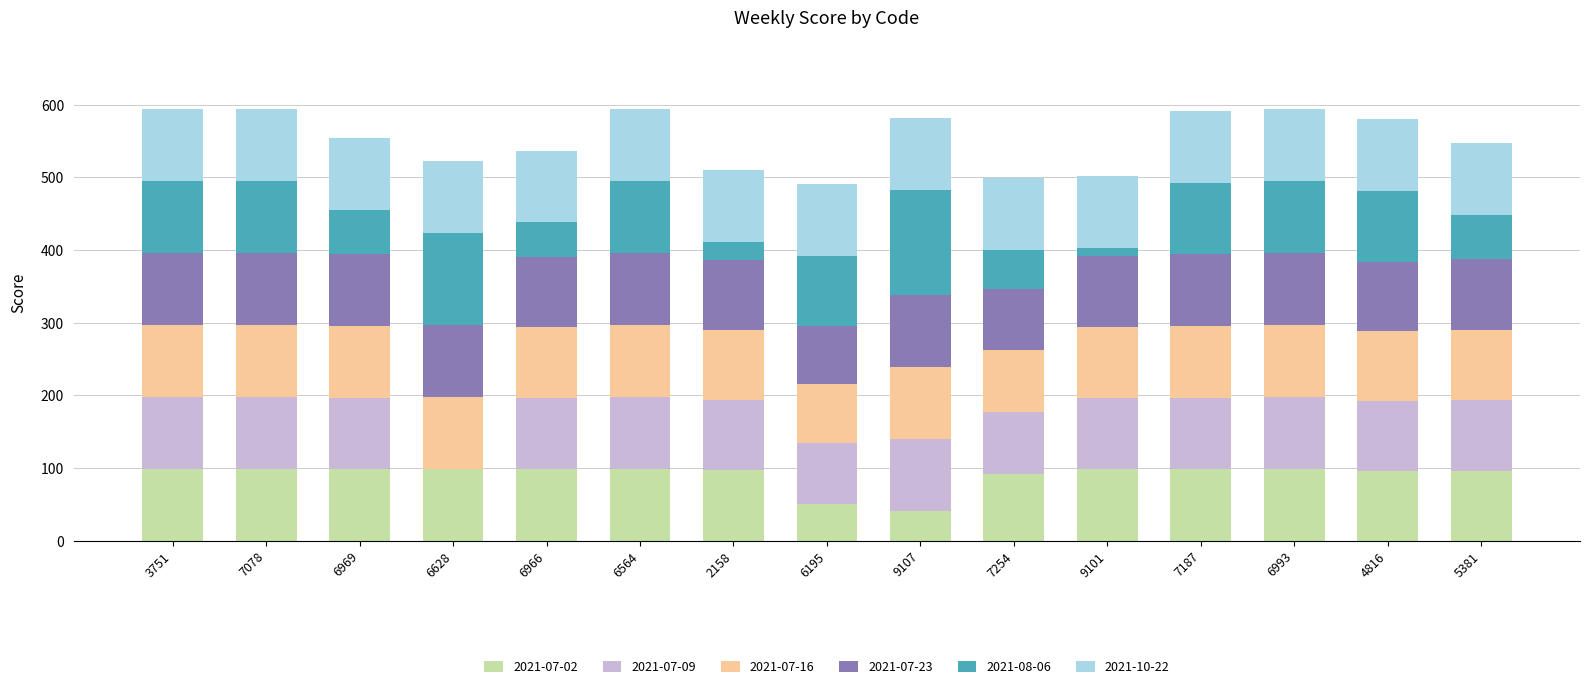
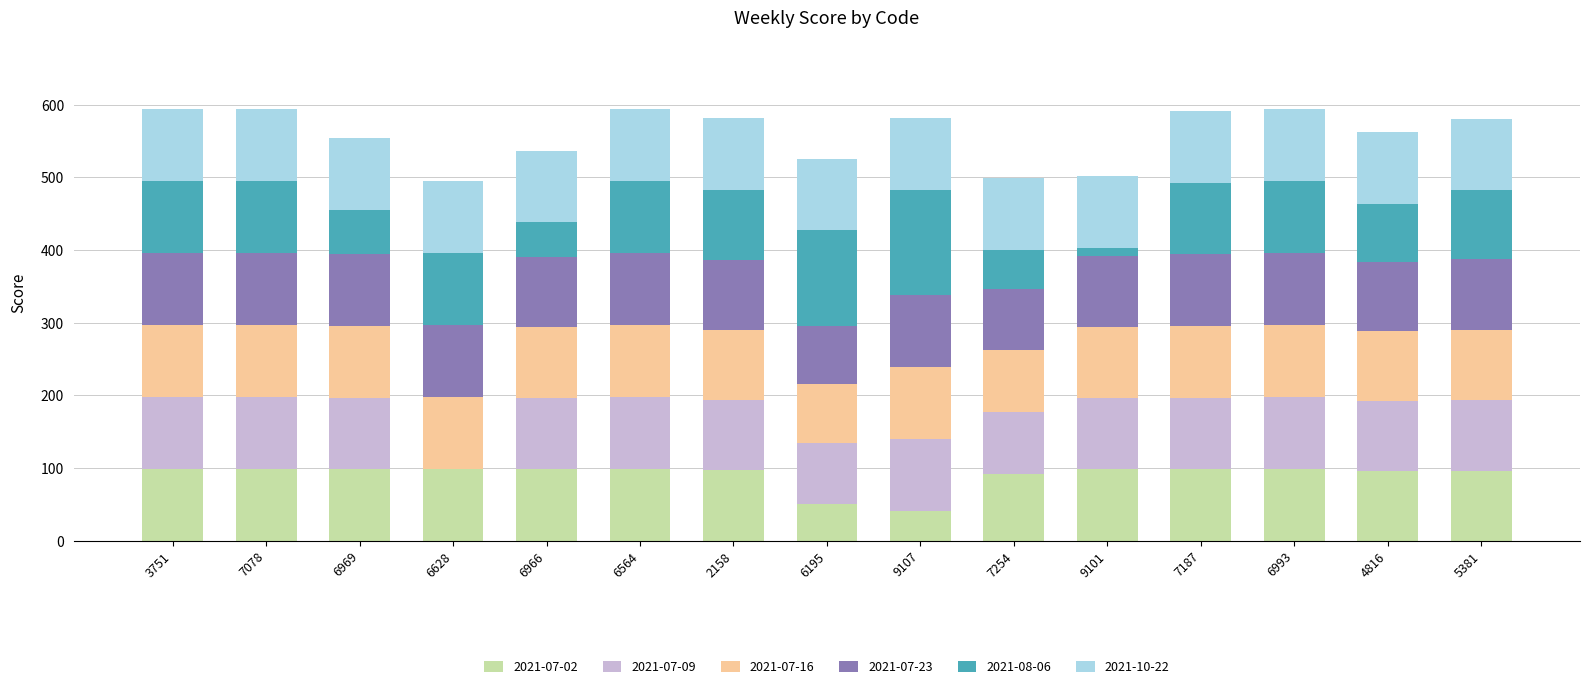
  {
    "2021-07-23": {
      "3751": 100,
      "7078": 100,
      "6969": 100,
      "6628": 100,
      "6966": 100,
      "6564": 100,
      "2158": 100,
      "6195": 80,
      "9107": 100,
      "7254": 90,
      "9101": 100,
      "7187": 100,
      "6993": 100,
      "4816": 100,
      "5381": 100
    },
    "2021-08-06": {
      "3751": 100,
      "7078": 100,
      "6969": 60,
-     "6628": 130,
+     "6628": 100,
      "6966": 50,
      "6564": 100,
-     "2158": 30,
-     "6195": 100,
+     "2158": 100,
+     "6195": 130,
      "9107": 150,
      "7254": 50,
      "9101": 10,
      "7187": 100,
      "6993": 100,
-     "4816": 100,
-     "5381": 60
+     "4816": 80,
+     "5381": 100
    }
  }
